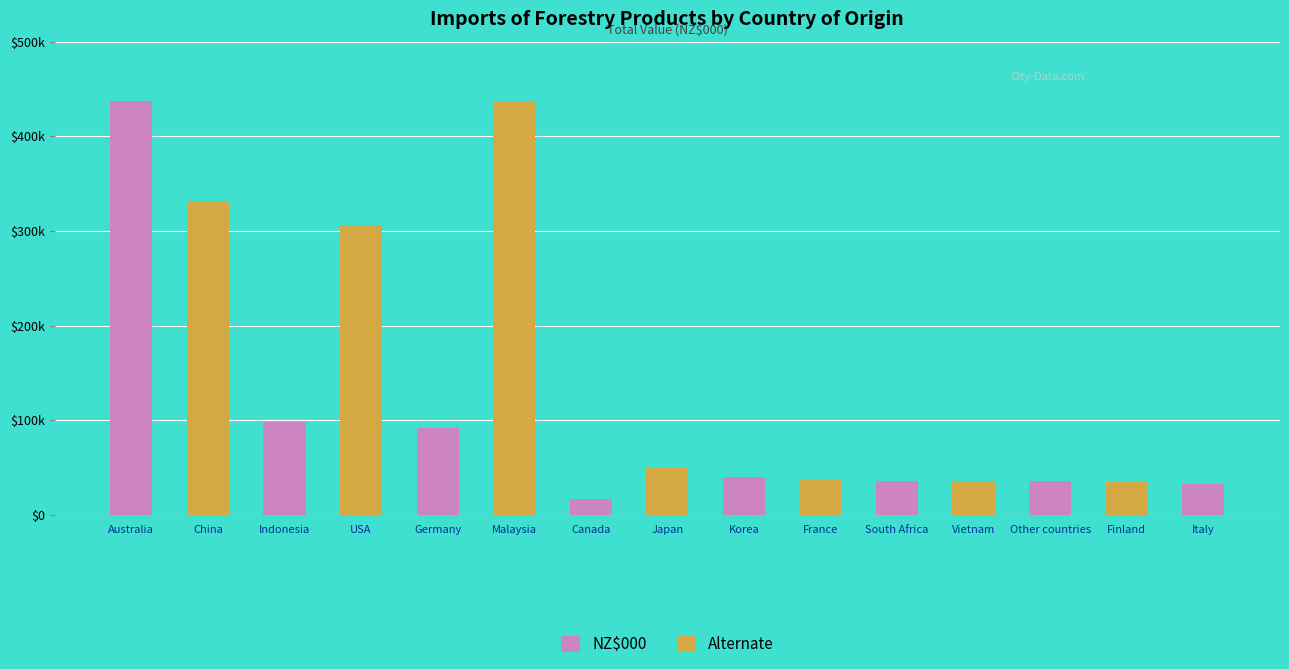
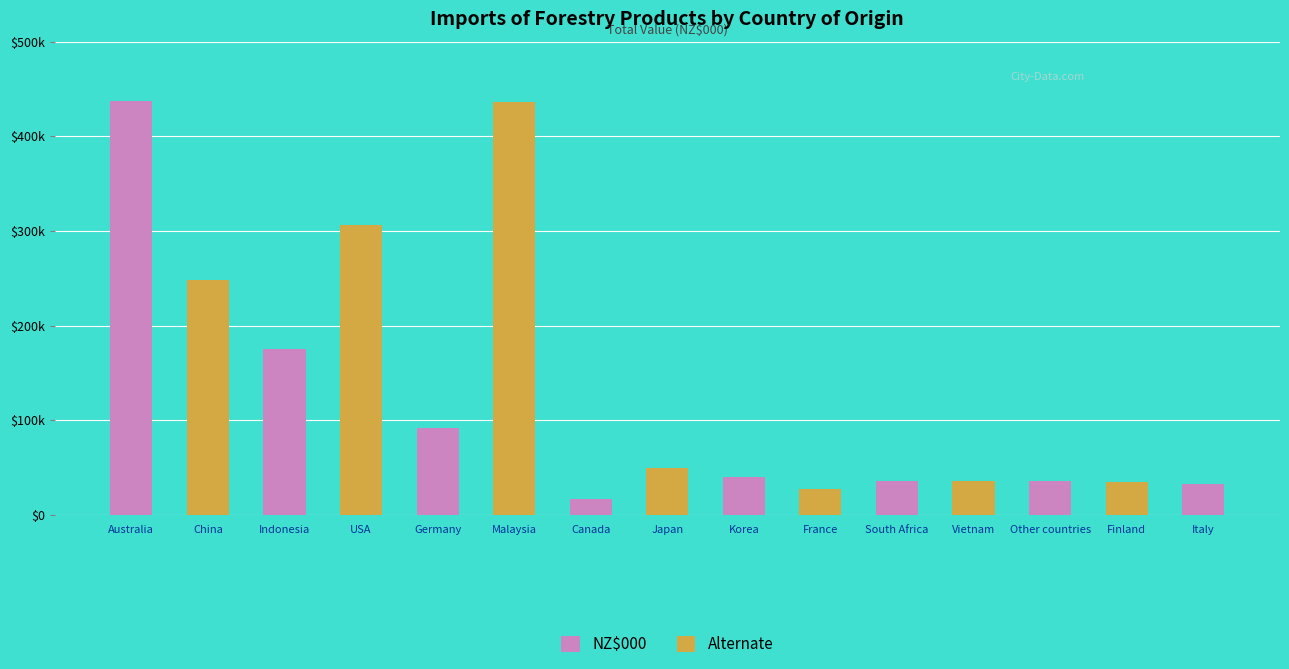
  {
    "Australia": "$440000",
-   "China": "$330000",
-   "Indonesia": "$100000",
+   "China": "$250000",
+   "Indonesia": "$170000",
    "USA": "$310000",
    "Germany": "$90000",
    "Malaysia": "$440000",
    "Canada": "$20000",
    "Japan": "$50000",
    "Korea": "$40000",
-   "France": "$40000",
+   "France": "$30000",
    "South Africa": "$40000",
    "Vietnam": "$40000",
    "Other countries": "$40000",
    "Finland": "$30000",
    "Italy": "$30000"
  }
